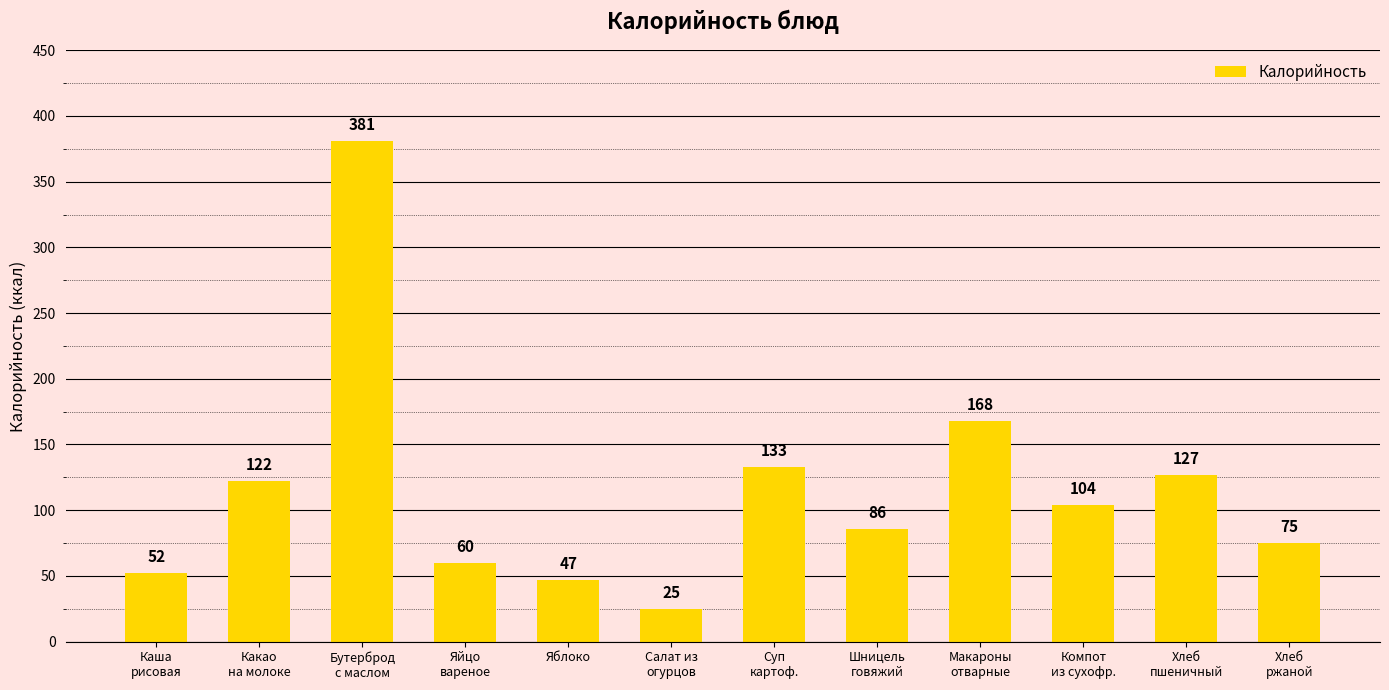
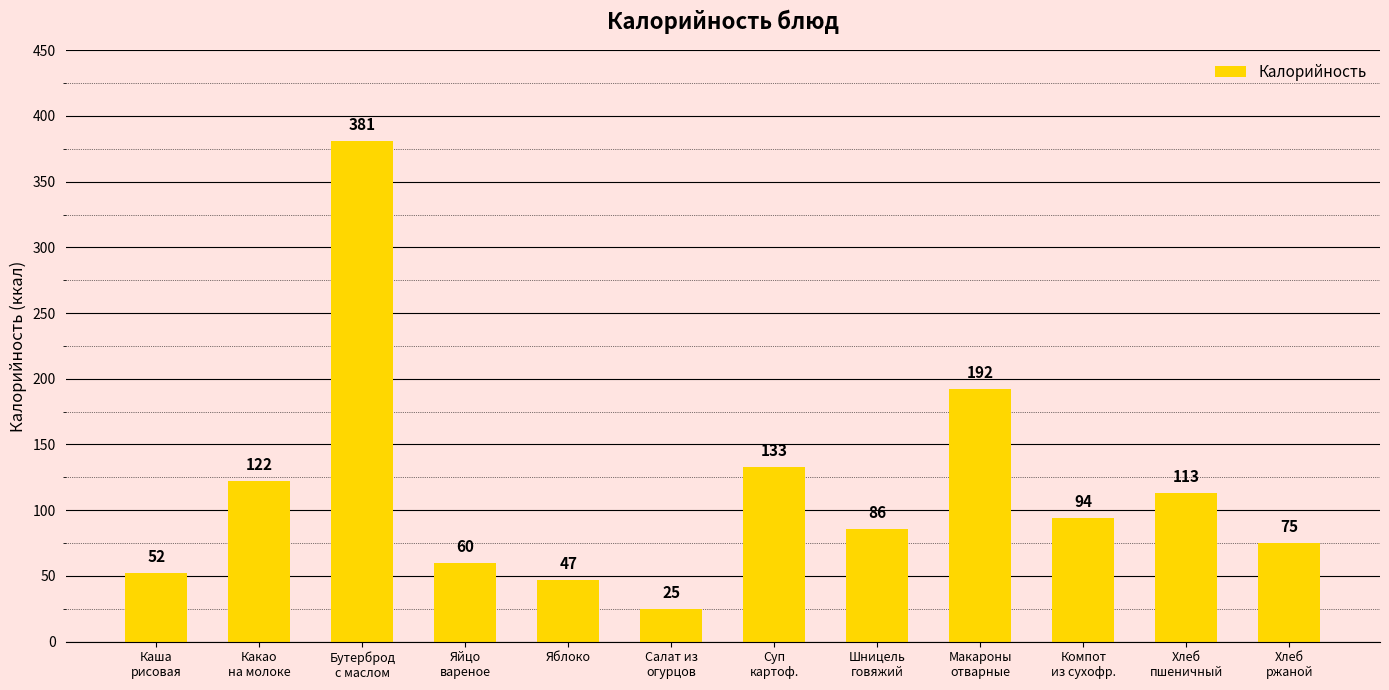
  {
    "Каша рисовая": 52,
    "Какао на молоке": 122,
    "Бутерброд с маслом": 381,
    "Яйцо вареное": 60,
    "Яблоко": 47,
    "Салат из огурцов": 25,
    "Суп картоф.": 133,
    "Шницель говяжий": 86,
-   "Макароны отварные": 168,
-   "Компот из сухофр.": 104,
-   "Хлеб пшеничный": 127,
+   "Макароны отварные": 192,
+   "Компот из сухофр.": 94,
+   "Хлеб пшеничный": 113,
    "Хлеб ржаной": 75
  }
